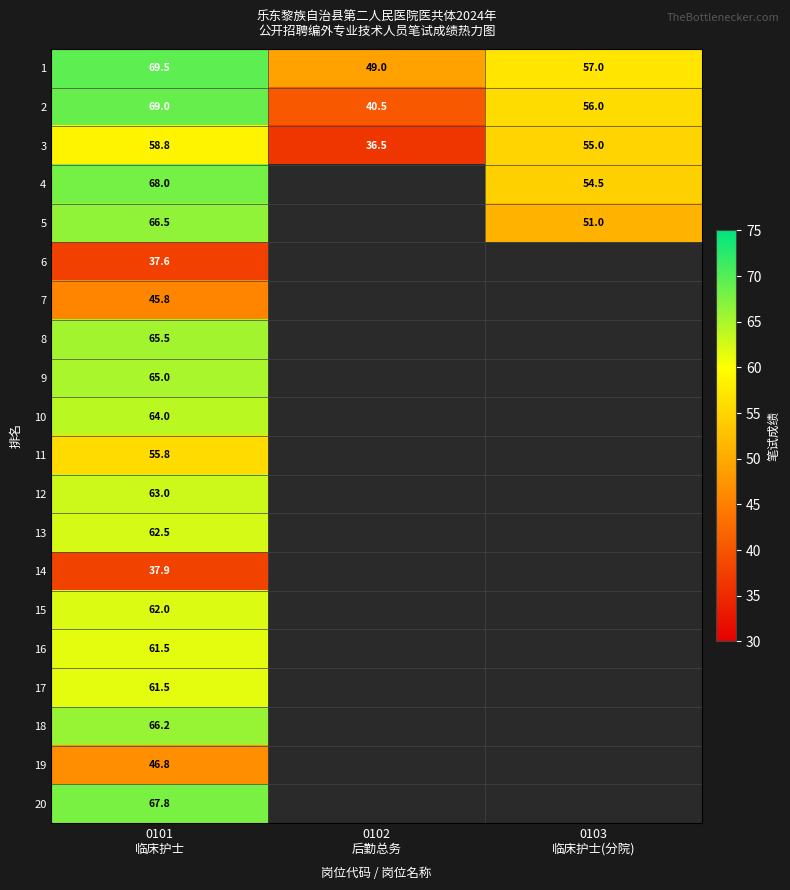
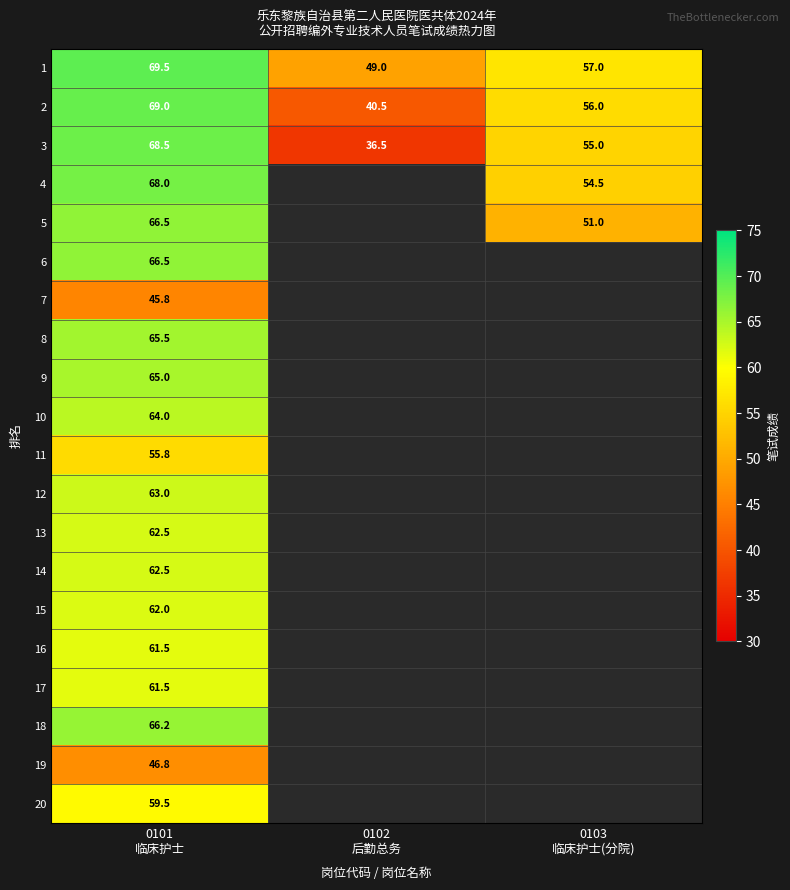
  {
    "1": {
      "0101 临床护士": 69.5,
      "0102 后勤总务": 49.0,
      "0103 临床护士(分院)": 57.0
    },
    "2": {
      "0101 临床护士": 69.0,
      "0102 后勤总务": 40.5,
      "0103 临床护士(分院)": 56.0
    },
    "3": {
-     "0101 临床护士": 58.8,
+     "0101 临床护士": 68.5,
      "0102 后勤总务": 36.5,
      "0103 临床护士(分院)": 55.0
    },
    "4": {
      "0101 临床护士": 68.0,
      "0103 临床护士(分院)": 54.5
    },
    "5": {
      "0101 临床护士": 66.5,
      "0103 临床护士(分院)": 51.0
    },
    "6": {
-     "0101 临床护士": 37.6
+     "0101 临床护士": 66.5
    },
    "7": {
      "0101 临床护士": 45.8
    },
    "8": {
      "0101 临床护士": 65.5
    },
    "9": {
      "0101 临床护士": 65.0
    },
    "10": {
      "0101 临床护士": 64.0
    },
    "11": {
      "0101 临床护士": 55.8
    },
    "12": {
      "0101 临床护士": 63.0
    },
    "13": {
      "0101 临床护士": 62.5
    },
    "14": {
-     "0101 临床护士": 37.9
+     "0101 临床护士": 62.5
    },
    "15": {
      "0101 临床护士": 62.0
    },
    "16": {
      "0101 临床护士": 61.5
    },
    "17": {
      "0101 临床护士": 61.5
    },
    "18": {
      "0101 临床护士": 66.2
    },
    "19": {
      "0101 临床护士": 46.8
    },
    "20": {
-     "0101 临床护士": 67.8
+     "0101 临床护士": 59.5
    }
  }
